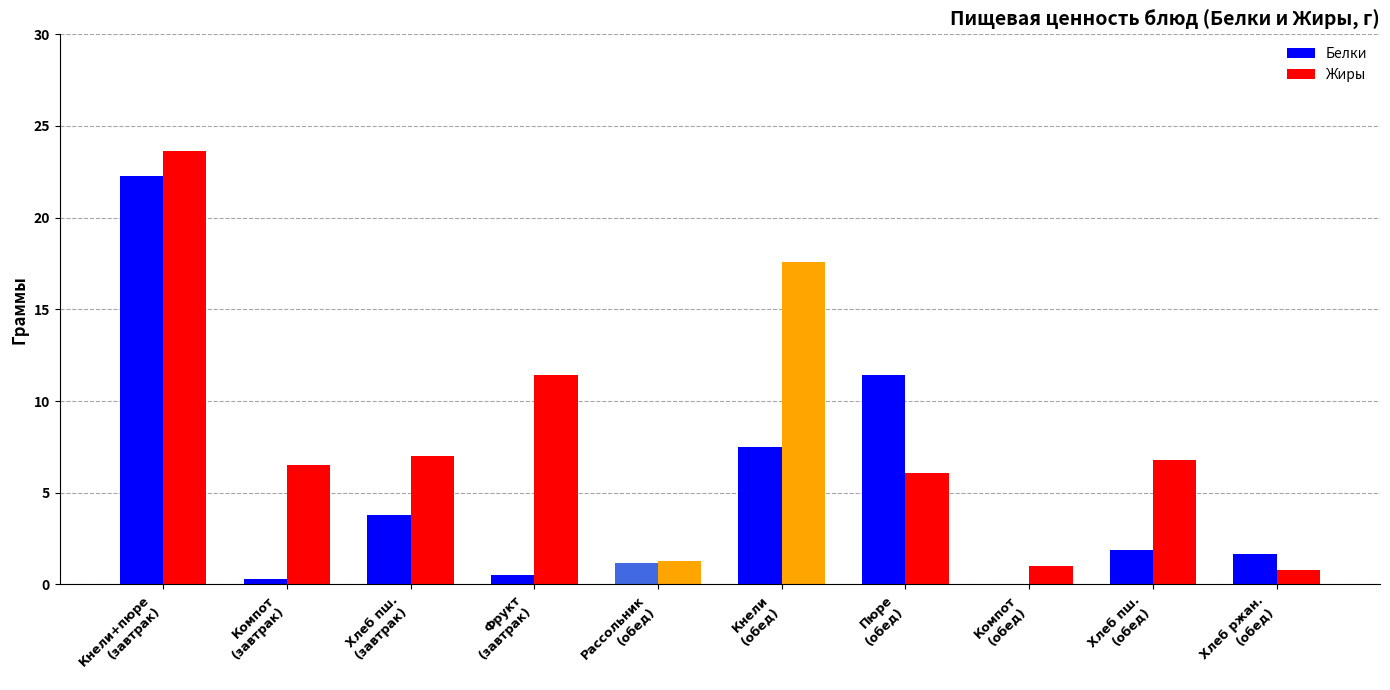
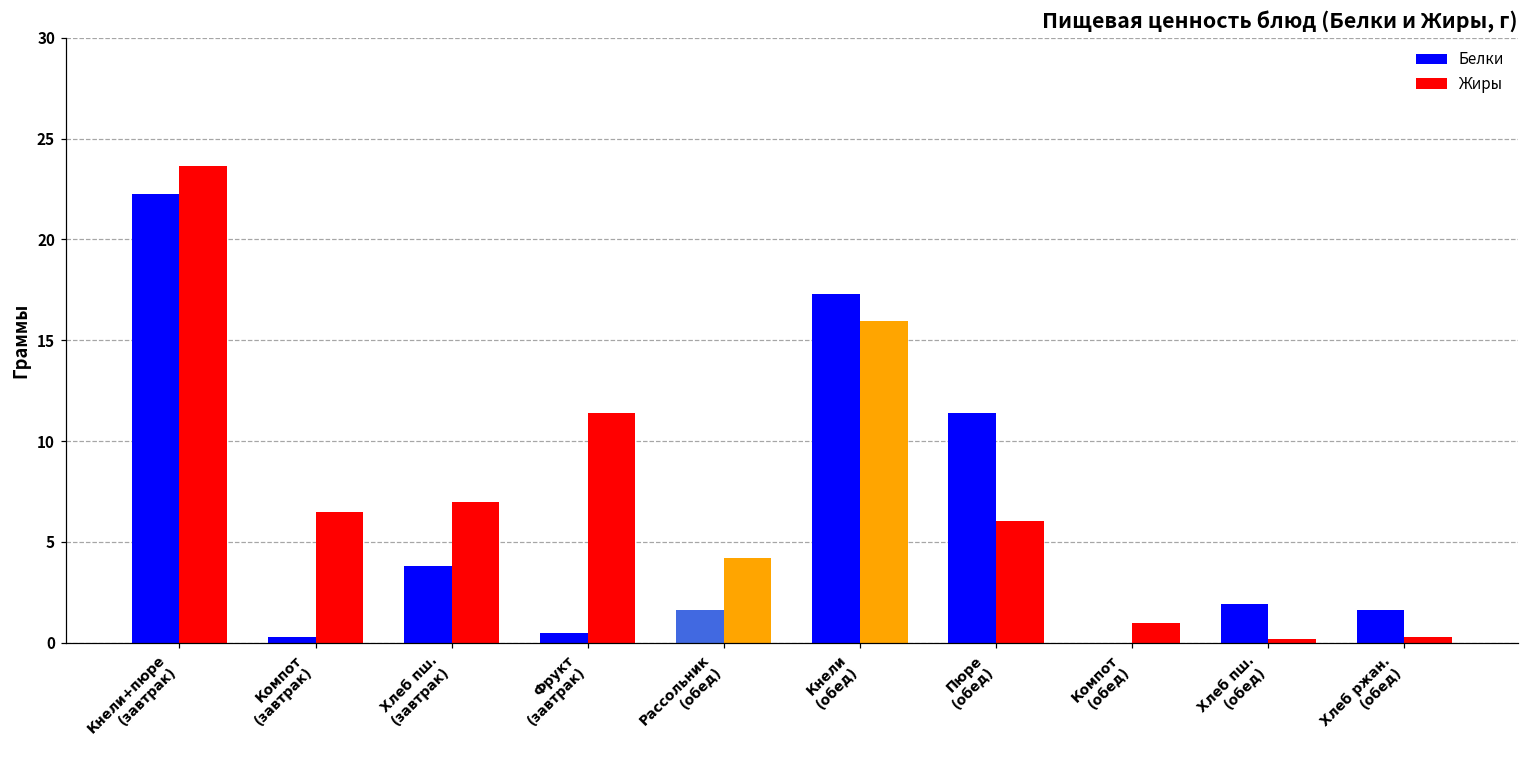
  {
    "Белки": {
      "Кнели+пюре (завтрак)": 22.3,
      "Компот (завтрак)": 0.3,
      "Хлеб пш. (завтрак)": 3.8,
      "Фрукт (завтрак)": 0.5,
-     "Рассольник (обед)": 1.2,
-     "Кнели (обед)": 7.5,
+     "Рассольник (обед)": 1.6,
+     "Кнели (обед)": 17.3,
      "Пюре (обед)": 11.4,
      "Компот (обед)": 0.0,
      "Хлеб пш. (обед)": 1.9,
      "Хлеб ржан. (обед)": 1.7
    },
    "Жиры": {
      "Кнели+пюре (завтрак)": 23.6,
      "Компот (завтрак)": 6.5,
      "Хлеб пш. (завтрак)": 7.0,
      "Фрукт (завтрак)": 11.4,
-     "Рассольник (обед)": 1.3,
-     "Кнели (обед)": 17.6,
+     "Рассольник (обед)": 4.2,
+     "Кнели (обед)": 16.0,
      "Пюре (обед)": 6.1,
      "Компот (обед)": 1.0,
-     "Хлеб пш. (обед)": 6.8,
-     "Хлеб ржан. (обед)": 0.8
+     "Хлеб пш. (обед)": 0.2,
+     "Хлеб ржан. (обед)": 0.3
    }
  }
